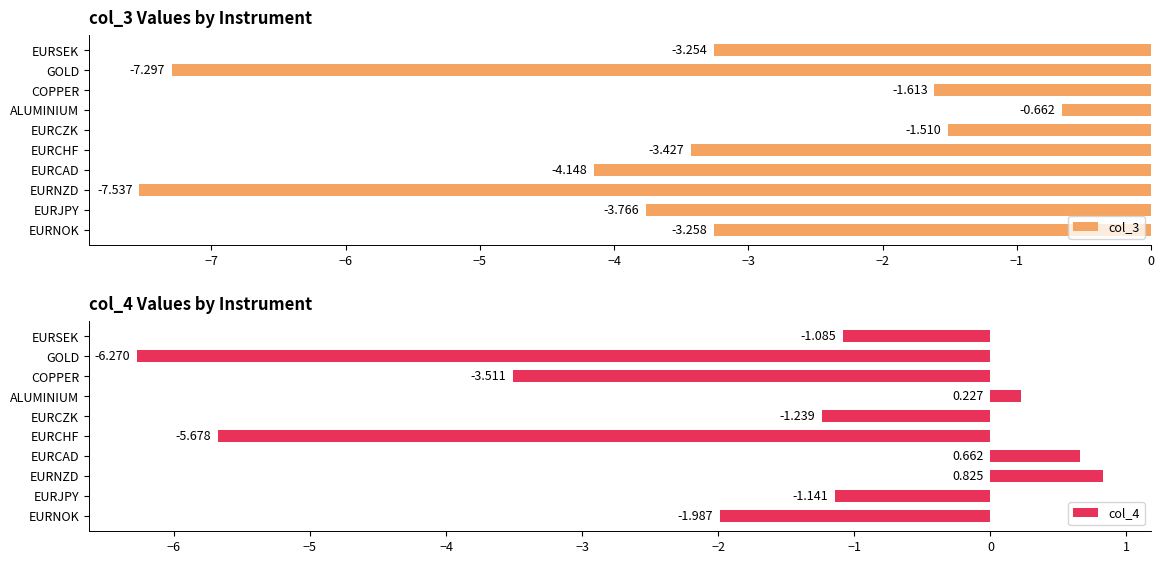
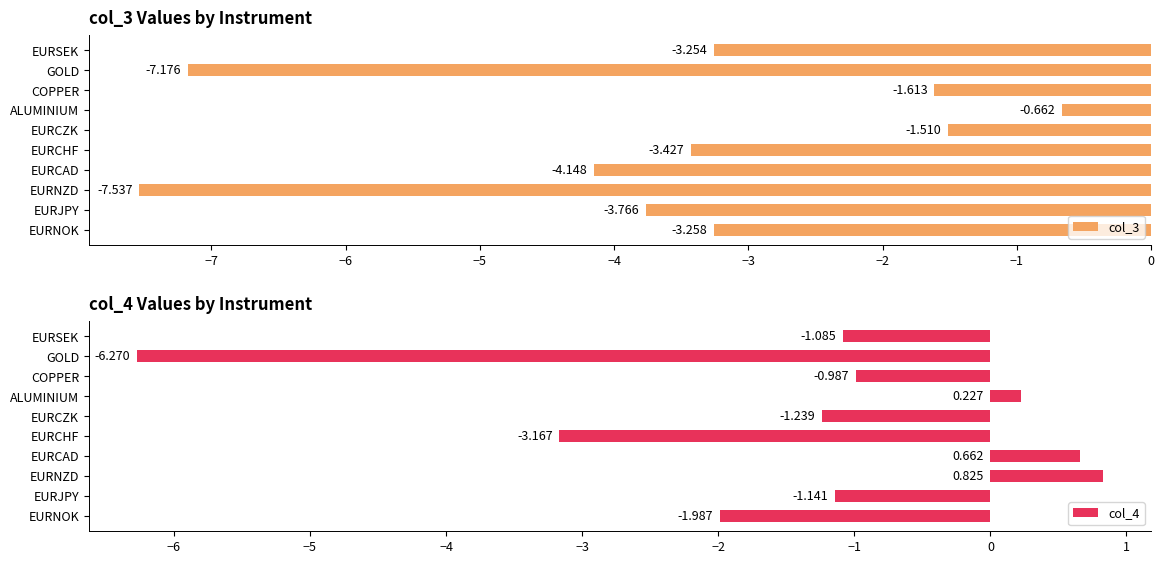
  {
    "col_3 Values by Instrument": {
      "EURSEK": -3.254,
-     "GOLD": -7.297,
+     "GOLD": -7.176,
      "COPPER": -1.613,
      "ALUMINIUM": -0.662,
      "EURCZK": -1.510,
      "EURCHF": -3.427,
      "EURCAD": -4.148,
      "EURNZD": -7.537,
      "EURJPY": -3.766,
      "EURNOK": -3.258
    },
    "col_4 Values by Instrument": {
      "EURSEK": -1.085,
      "GOLD": -6.270,
-     "COPPER": -3.511,
+     "COPPER": -0.987,
      "EURCZK": -1.239,
-     "EURCHF": -5.678,
+     "EURCHF": -3.167,
      "EURJPY": -1.141,
      "EURNOK": -1.987
    }
  }
